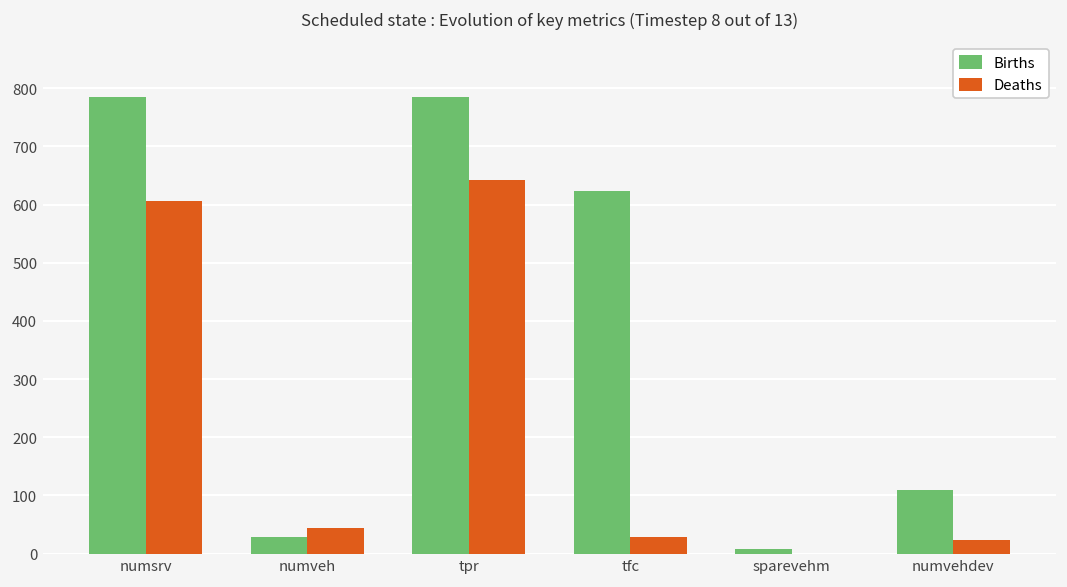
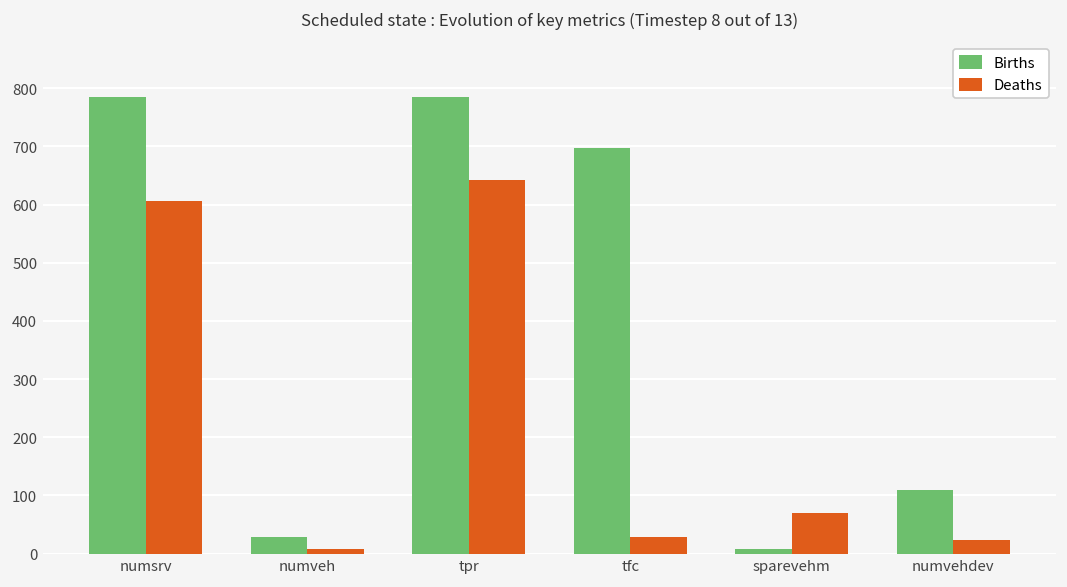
  {
    "Births": {
      "numsrv": 790,
      "numveh": 30,
      "tpr": 790,
-     "tfc": 620,
+     "tfc": 700,
      "sparevehm": 10,
      "numvehdev": 110
    },
    "Deaths": {
      "numsrv": 610,
-     "numveh": 40,
+     "numveh": 10,
      "tpr": 640,
      "tfc": 30,
-     "sparevehm": 0,
+     "sparevehm": 70,
      "numvehdev": 20
    }
  }
